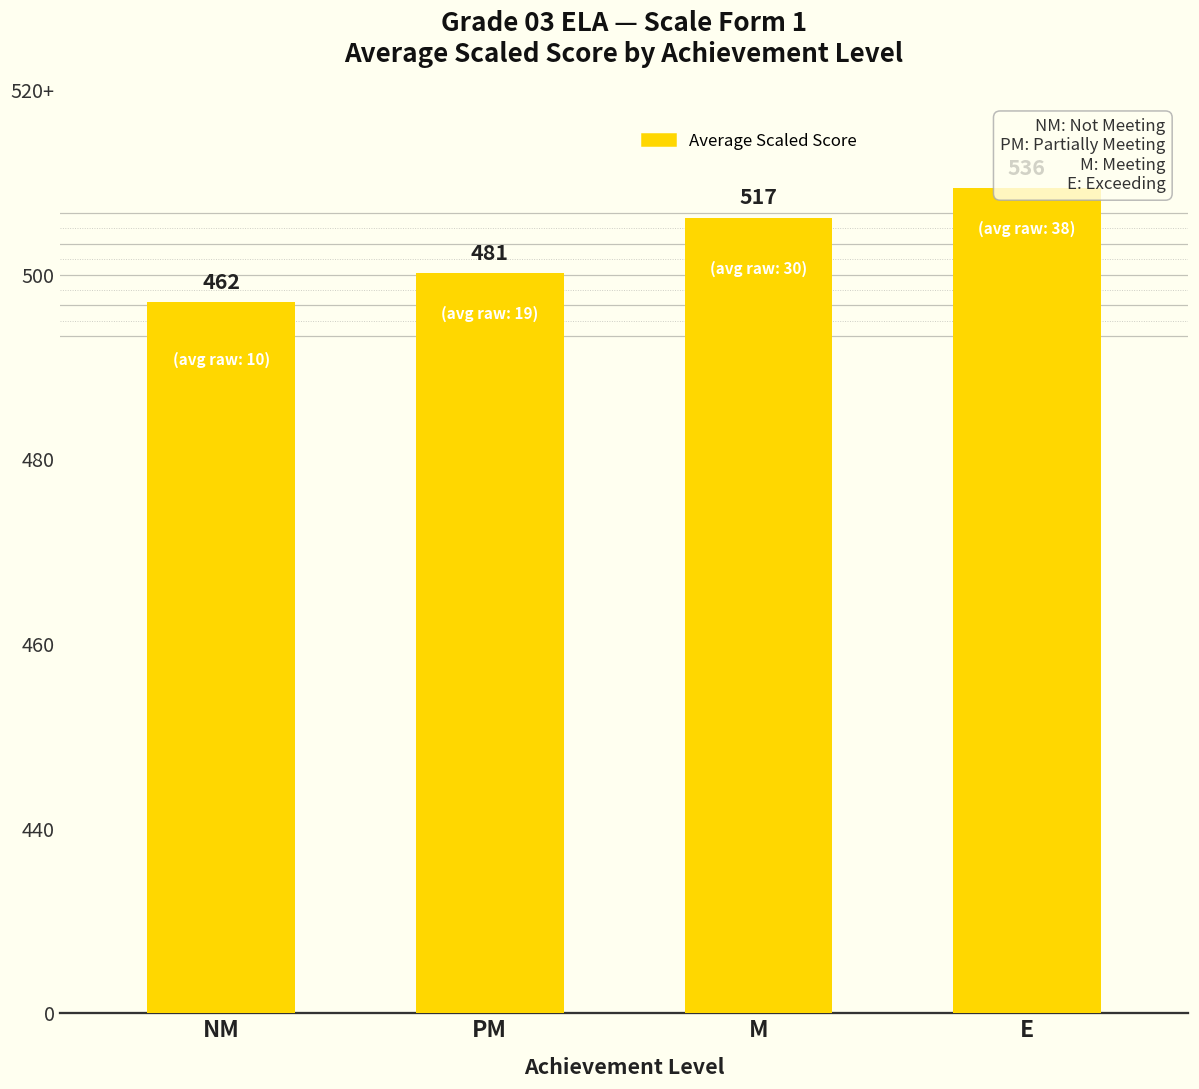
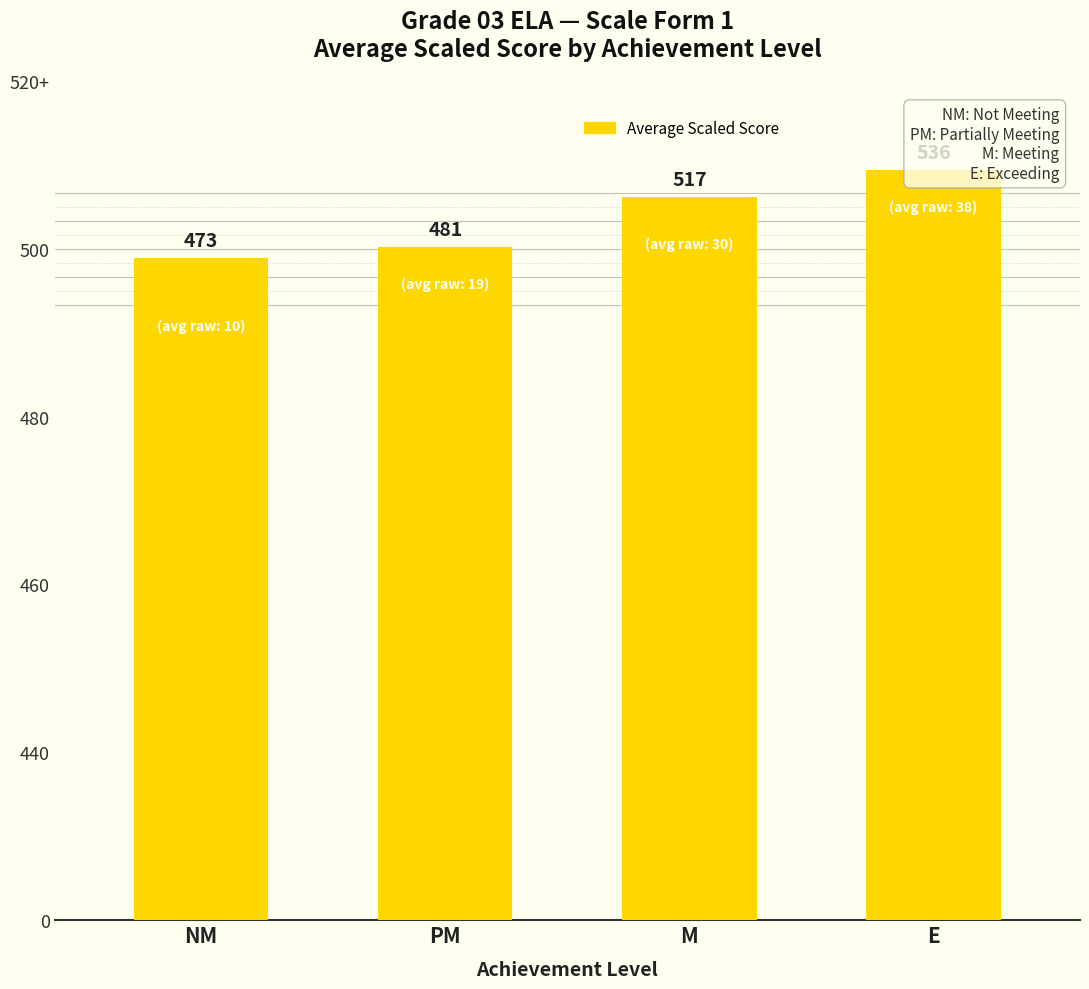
  {
-   "NM": 462,
+   "NM": 473,
    "PM": 481,
    "M": 517
  }
